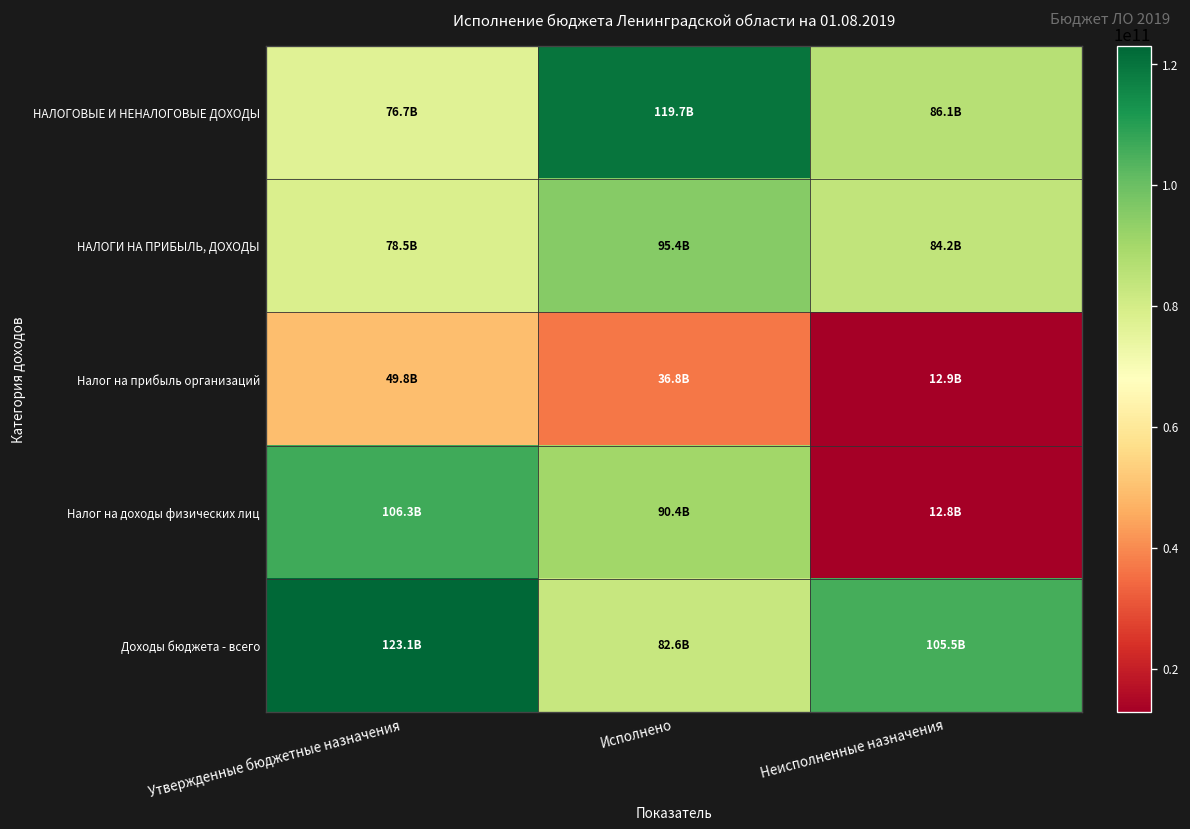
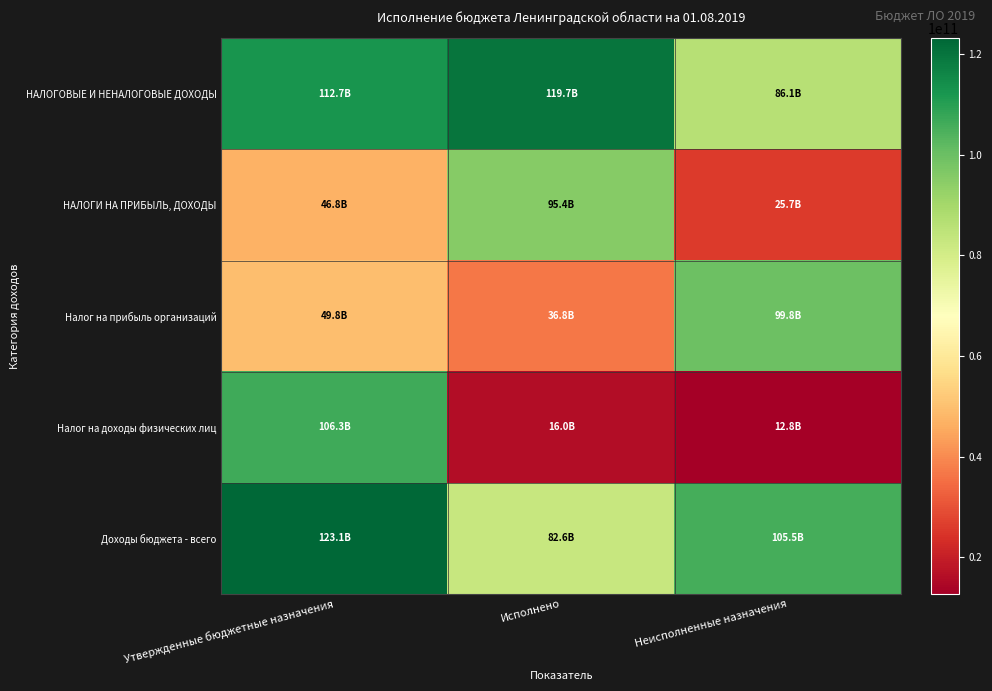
  {
    "НАЛОГОВЫЕ И НЕНАЛОГОВЫЕ ДОХОДЫ": {
-     "Утвержденные бюджетные назначения": "76.7B",
+     "Утвержденные бюджетные назначения": "112.7B",
      "Исполнено": "119.7B",
      "Неисполненные назначения": "86.1B"
    },
    "НАЛОГИ НА ПРИБЫЛЬ, ДОХОДЫ": {
-     "Утвержденные бюджетные назначения": "78.5B",
+     "Утвержденные бюджетные назначения": "46.8B",
      "Исполнено": "95.4B",
-     "Неисполненные назначения": "84.2B"
+     "Неисполненные назначения": "25.7B"
    },
    "Налог на прибыль организаций": {
      "Утвержденные бюджетные назначения": "49.8B",
      "Исполнено": "36.8B",
-     "Неисполненные назначения": "12.9B"
+     "Неисполненные назначения": "99.8B"
    },
    "Налог на доходы физических лиц": {
      "Утвержденные бюджетные назначения": "106.3B",
-     "Исполнено": "90.4B",
+     "Исполнено": "16.0B",
      "Неисполненные назначения": "12.8B"
    },
    "Доходы бюджета - всего": {
      "Утвержденные бюджетные назначения": "123.1B",
      "Исполнено": "82.6B",
      "Неисполненные назначения": "105.5B"
    }
  }
